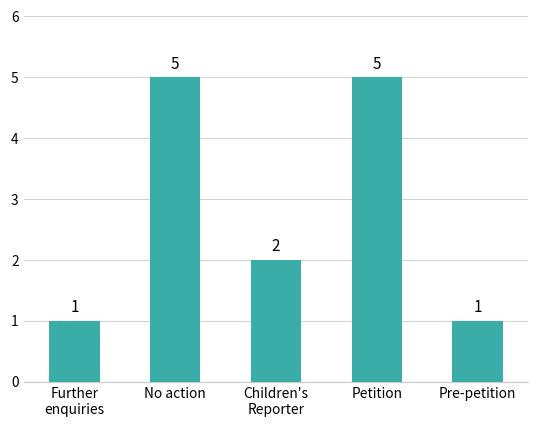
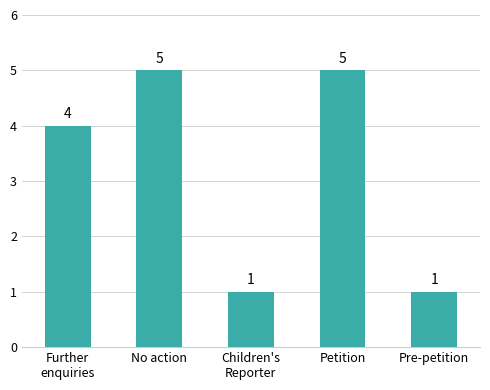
  {
-   "Further enquiries": 1,
+   "Further enquiries": 4,
    "No action": 5,
-   "Children's Reporter": 2,
+   "Children's Reporter": 1,
    "Petition": 5,
    "Pre-petition": 1
  }
